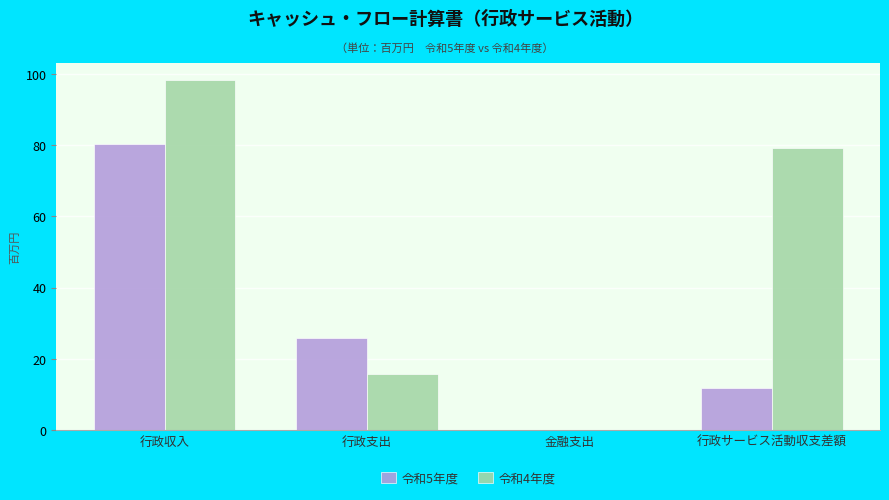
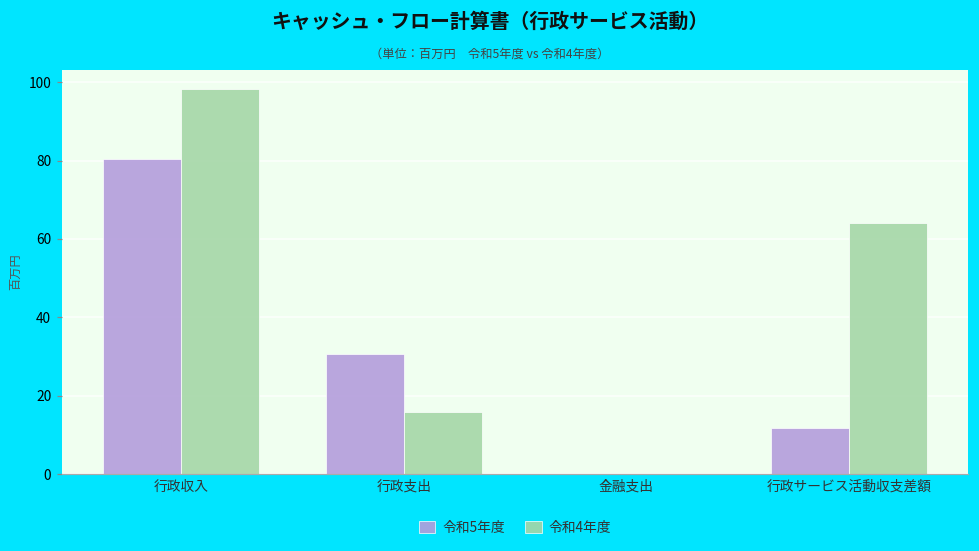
  {
    "令和5年度": {
      "行政収入": 80,
-     "行政支出": 26,
+     "行政支出": 31,
      "行政サービス活動収支差額": 12
    },
    "令和4年度": {
      "行政収入": 98,
      "行政支出": 16,
-     "行政サービス活動収支差額": 79
+     "行政サービス活動収支差額": 64
    }
  }
